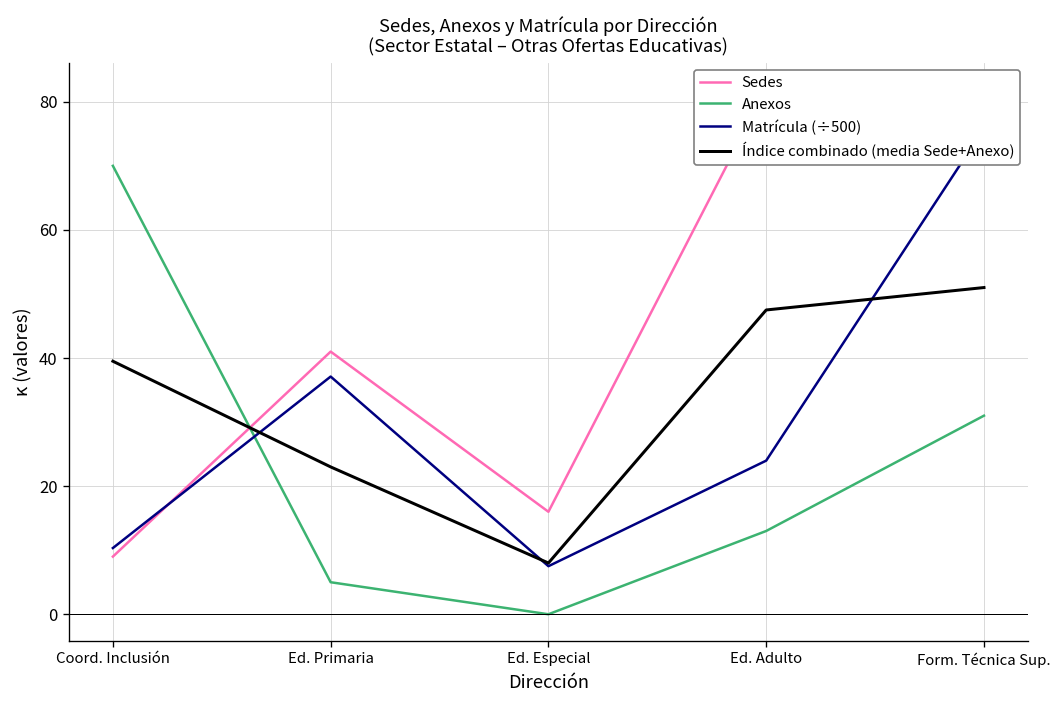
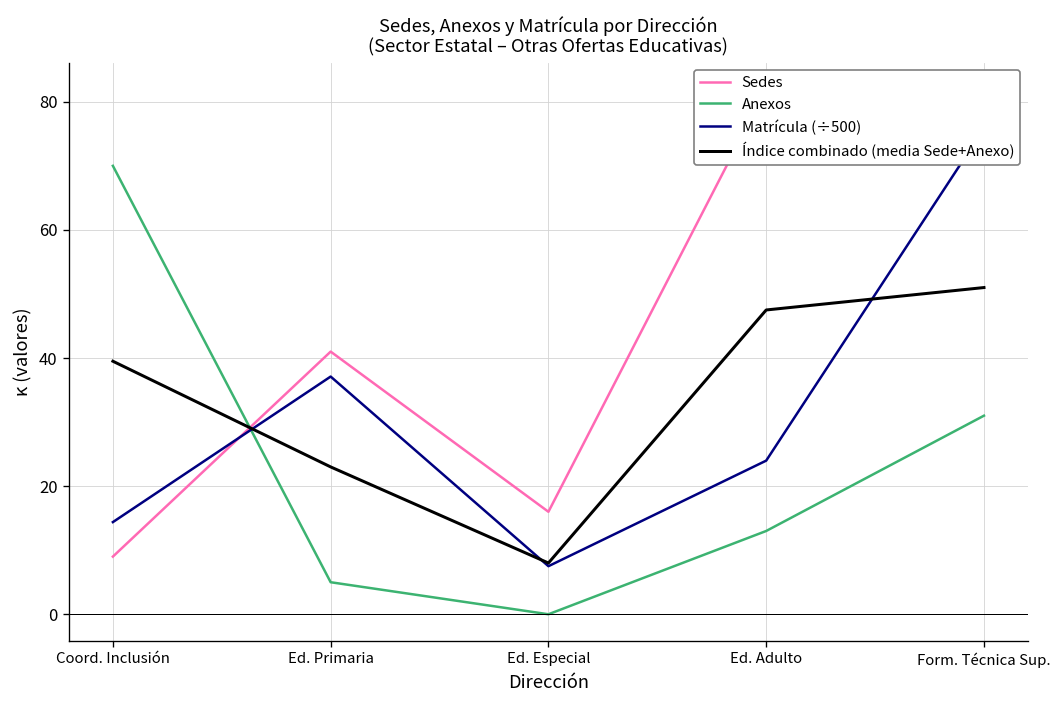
  {
    "Sedes": {
      "Coord. Inclusión": 9,
      "Ed. Primaria": 41,
      "Ed. Especial": 16
    },
    "Anexos": {
      "Coord. Inclusión": 70,
      "Ed. Primaria": 5,
      "Ed. Especial": 0,
      "Ed. Adulto": 13,
      "Form. Técnica Sup.": 31
    },
    "Matrícula (÷500)": {
-     "Coord. Inclusión": 10,
+     "Coord. Inclusión": 14,
      "Ed. Primaria": 37,
      "Ed. Especial": 8,
      "Ed. Adulto": 24
    },
    "Índice combinado (media Sede+Anexo)": {
      "Coord. Inclusión": 40,
      "Ed. Primaria": 23,
      "Ed. Especial": 8,
      "Ed. Adulto": 48,
      "Form. Técnica Sup.": 51
    }
  }
